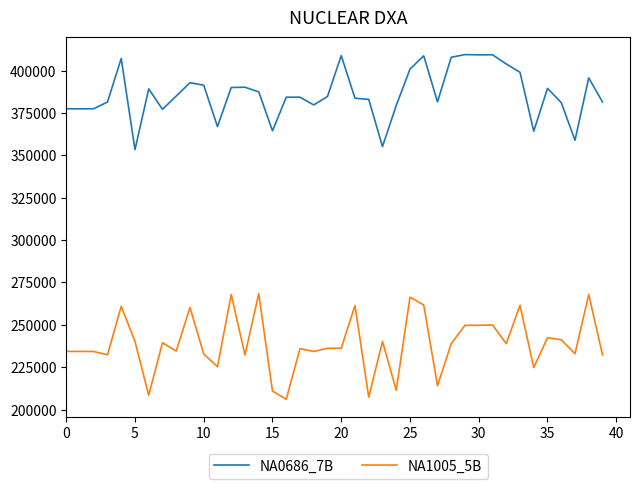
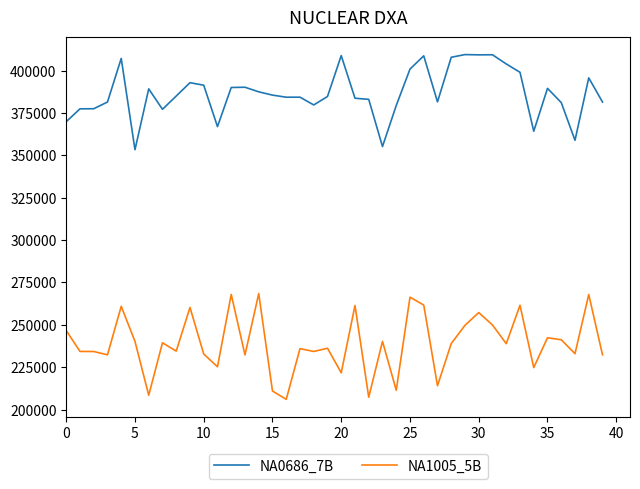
  {
    "NA0686_7B": {
-     "0": 377000,
+     "0": 370000,
      "5": 353000,
      "10": 391000,
-     "15": 364000,
+     "15": 386000,
      "20": 409000,
      "25": 401000,
      "30": 409000,
      "35": 390000
    },
    "NA1005_5B": {
-     "0": 234000,
+     "0": 247000,
      "5": 240000,
      "10": 233000,
      "15": 211000,
-     "20": 236000,
+     "20": 222000,
      "25": 266000,
-     "30": 250000,
+     "30": 257000,
      "35": 242000
    }
  }
